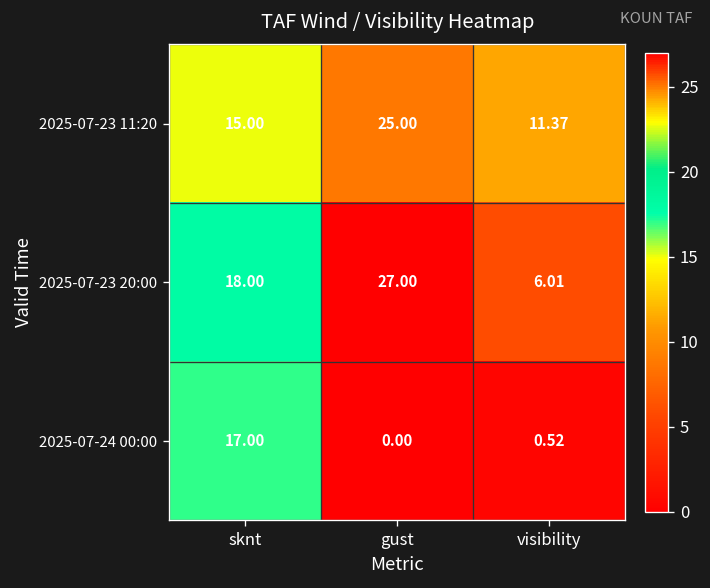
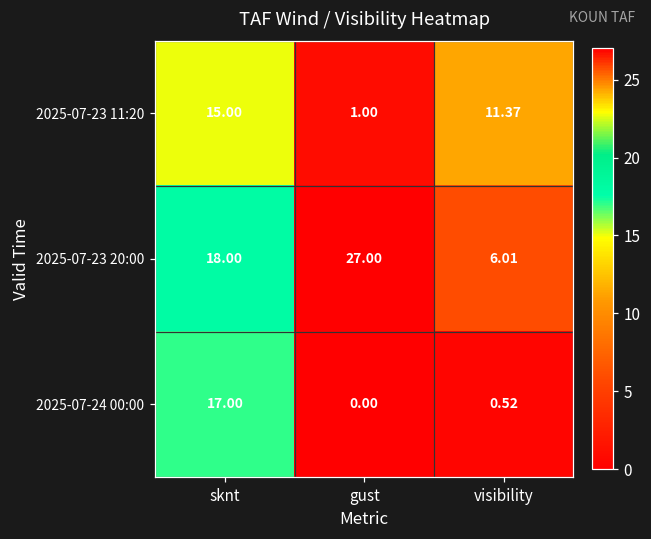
  {
    "2025-07-23 11:20": {
      "sknt": 15.00,
-     "gust": 25.00,
+     "gust": 1.00,
      "visibility": 11.37
    },
    "2025-07-23 20:00": {
      "sknt": 18.00,
      "gust": 27.00,
      "visibility": 6.01
    },
    "2025-07-24 00:00": {
      "sknt": 17.00,
      "gust": 0.00,
      "visibility": 0.52
    }
  }
